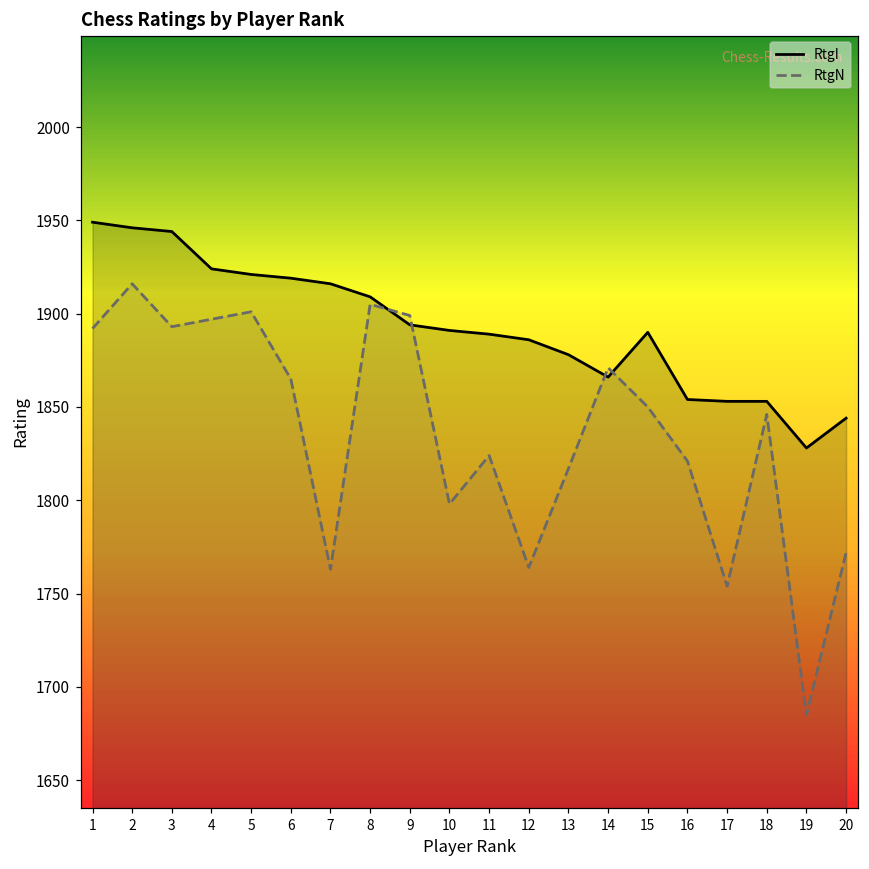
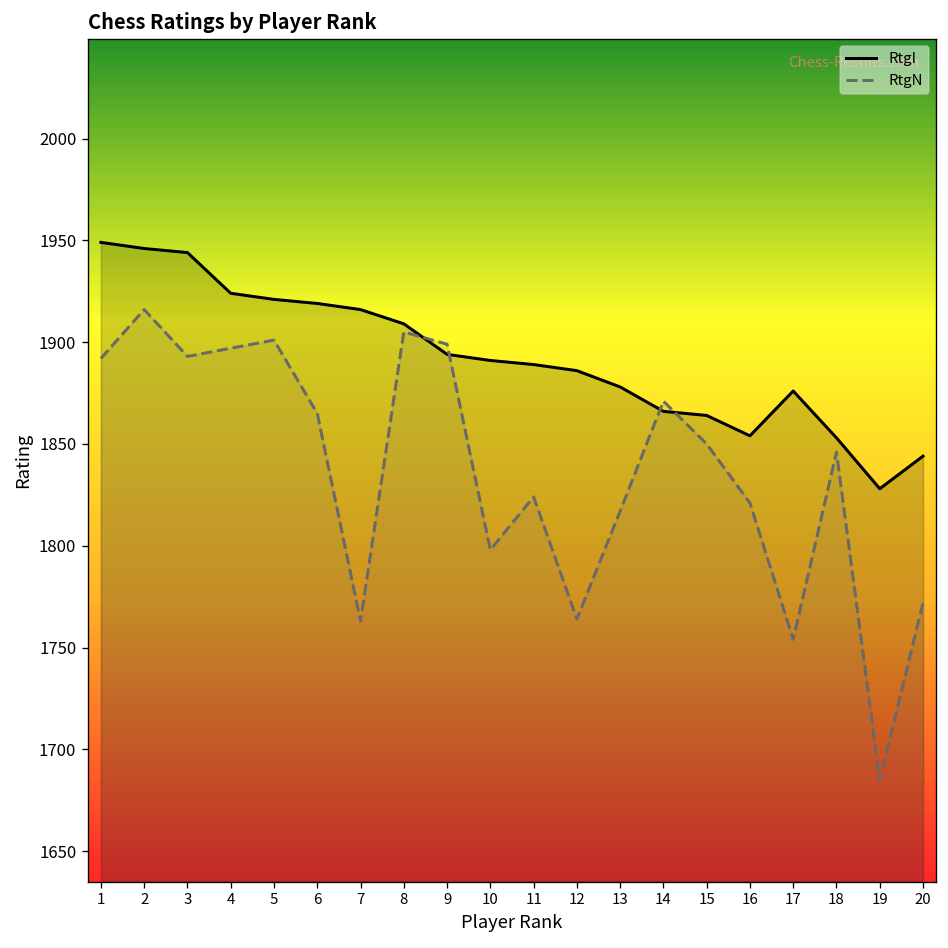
  {
    "RtgI": {
      "1": 1949,
      "2": 1946,
      "3": 1944,
      "4": 1924,
      "5": 1921,
      "6": 1919,
      "7": 1916,
      "8": 1909,
      "9": 1894,
      "10": 1891,
      "11": 1889,
      "12": 1886,
      "13": 1878,
      "14": 1866,
-     "15": 1890,
+     "15": 1864,
      "16": 1854,
-     "17": 1853,
+     "17": 1876,
      "18": 1853,
      "19": 1828,
      "20": 1844
    },
    "RtgN": {
      "1": 1892,
      "2": 1916,
      "3": 1893,
      "4": 1897,
      "5": 1901,
      "6": 1865,
      "7": 1763,
      "8": 1905,
      "9": 1899,
      "10": 1798,
      "11": 1824,
      "12": 1764,
      "13": 1817,
      "14": 1871,
      "15": 1850,
      "16": 1821,
      "17": 1754,
      "18": 1846,
      "19": 1685,
      "20": 1772
    }
  }
